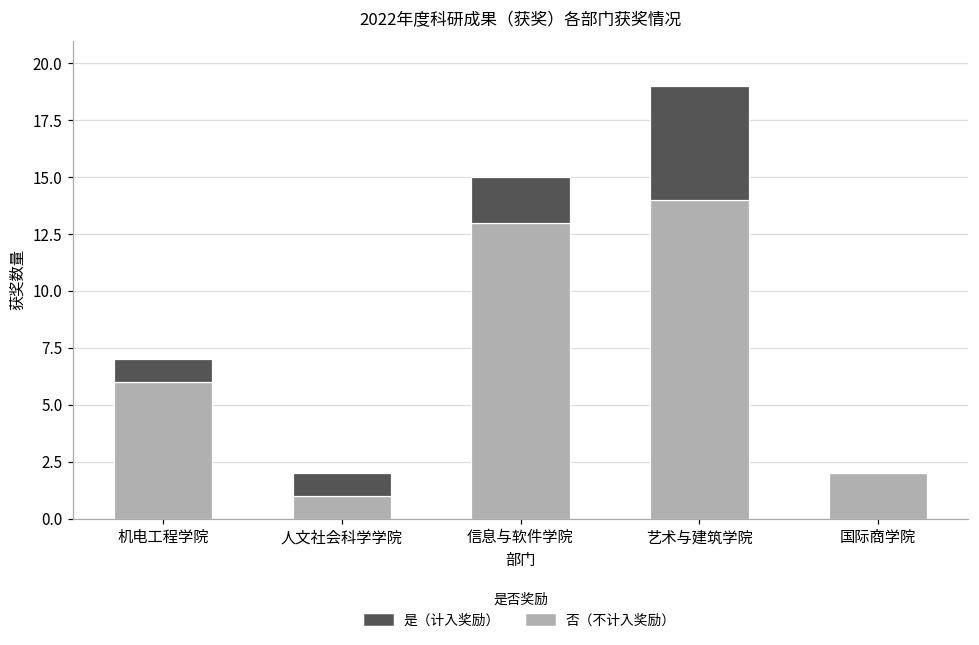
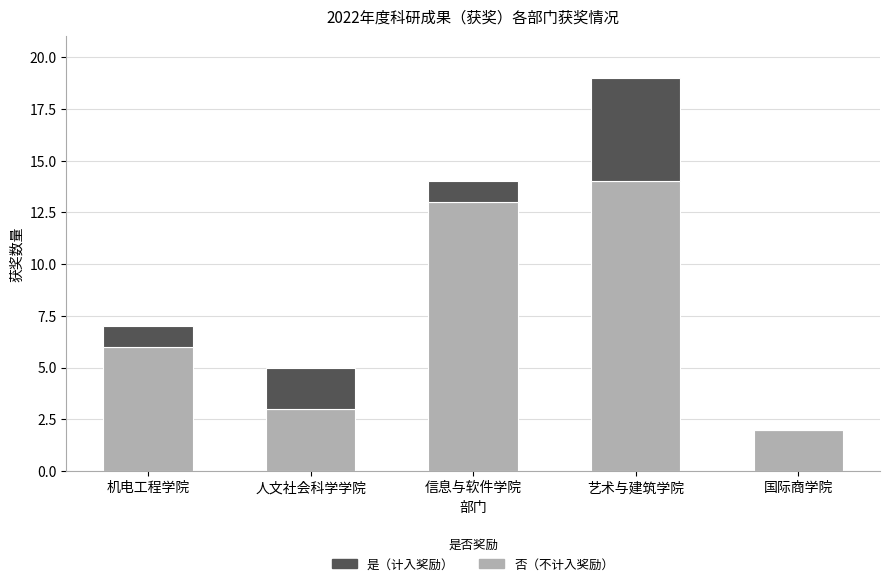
  {
    "否（不计入奖励）": {
      "机电工程学院": 6,
-     "人文社会科学学院": 1,
+     "人文社会科学学院": 3,
      "信息与软件学院": 13,
      "艺术与建筑学院": 14,
      "国际商学院": 2
    },
    "是（计入奖励）": {
      "机电工程学院": 1,
-     "人文社会科学学院": 1,
-     "信息与软件学院": 2,
+     "人文社会科学学院": 2,
+     "信息与软件学院": 1,
      "艺术与建筑学院": 5,
      "国际商学院": 0
    }
  }
